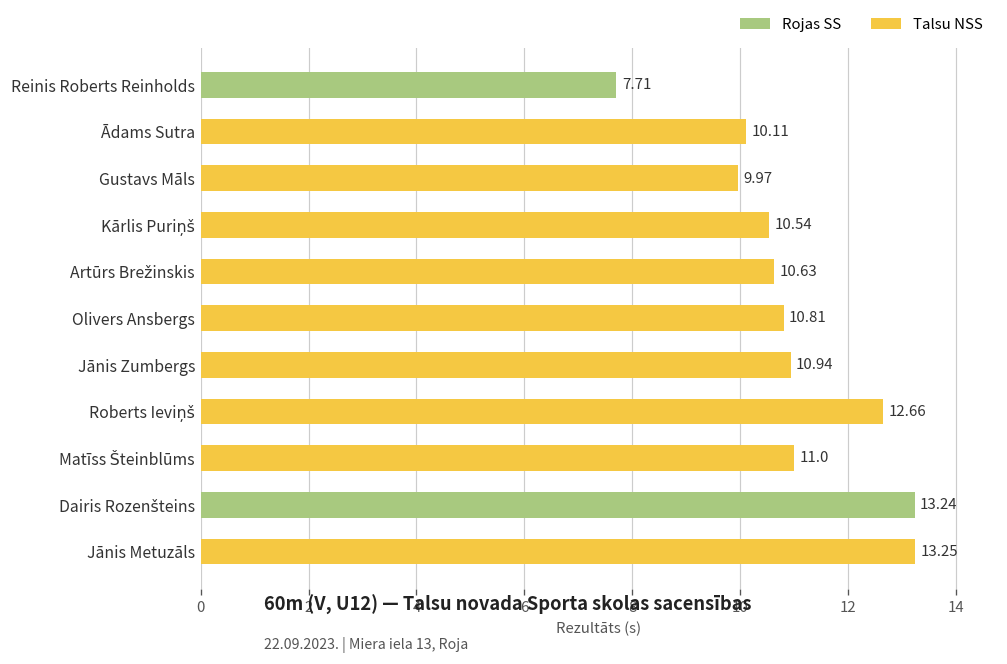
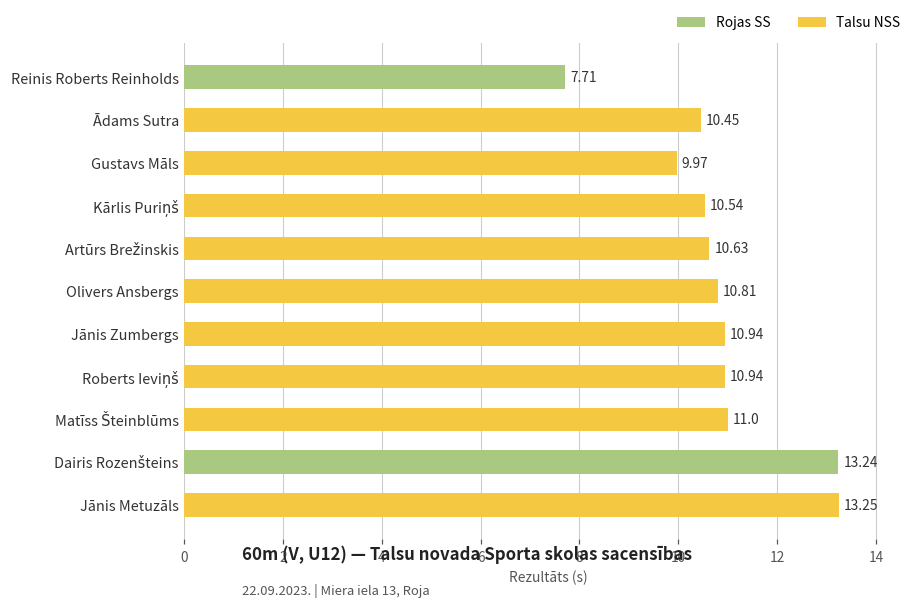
  {
    "Rojas SS": {
      "Reinis Roberts Reinholds": 7.71,
      "Dairis Rozenšteins": 13.24
    },
    "Talsu NSS": {
-     "Ādams Sutra": 10.11,
+     "Ādams Sutra": 10.45,
      "Gustavs Māls": 9.97,
      "Kārlis Puriņš": 10.54,
      "Artūrs Brežinskis": 10.63,
      "Olivers Ansbergs": 10.81,
      "Jānis Zumbergs": 10.94,
-     "Roberts Ieviņš": 12.66,
+     "Roberts Ieviņš": 10.94,
      "Matīss Šteinblūms": 11.0,
      "Jānis Metuzāls": 13.25
    }
  }
